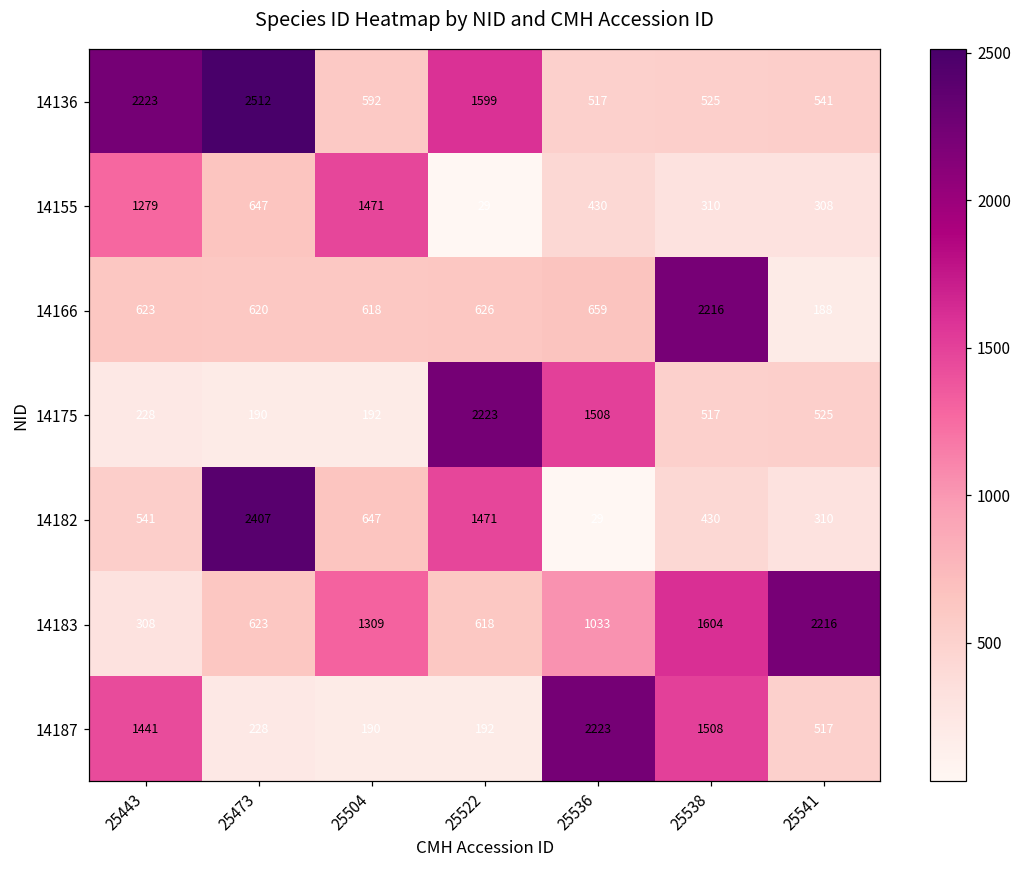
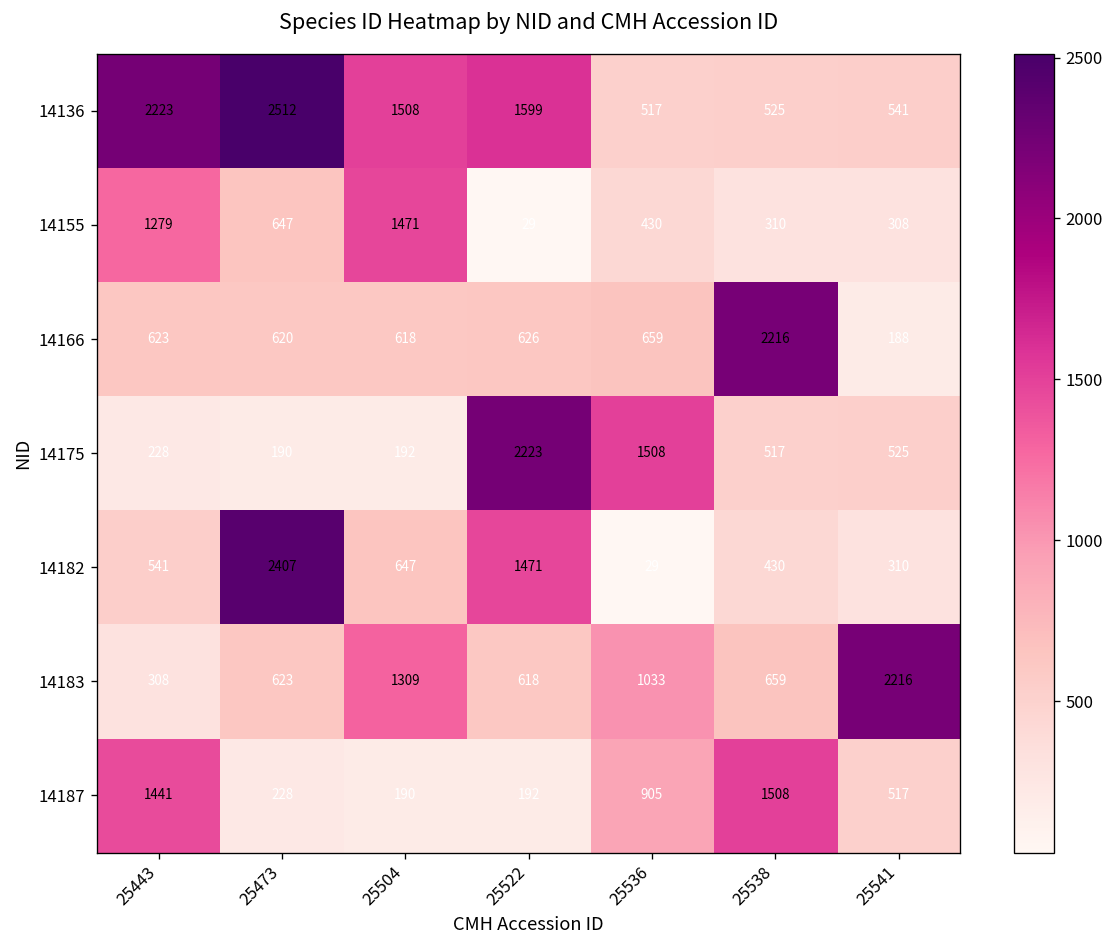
  {
    "14136": {
      "25443": 2223,
      "25473": 2512,
-     "25504": 592,
+     "25504": 1508,
      "25522": 1599,
      "25536": 517,
      "25538": 525,
      "25541": 541
    },
    "14155": {
      "25443": 1279,
      "25473": 647,
      "25504": 1471
    },
    "14166": {
      "25443": 623,
      "25473": 620,
      "25504": 618,
      "25522": 626,
      "25536": 659,
      "25538": 2216
    },
    "14175": {
      "25522": 2223,
      "25536": 1508,
      "25538": 517,
      "25541": 525
    },
    "14182": {
      "25443": 541,
      "25473": 2407,
      "25504": 647,
      "25522": 1471
    },
    "14183": {
      "25473": 623,
      "25504": 1309,
      "25522": 618,
      "25536": 1033,
-     "25538": 1604,
+     "25538": 659,
      "25541": 2216
    },
    "14187": {
      "25443": 1441,
-     "25536": 2223,
+     "25536": 905,
      "25538": 1508,
      "25541": 517
    }
  }
